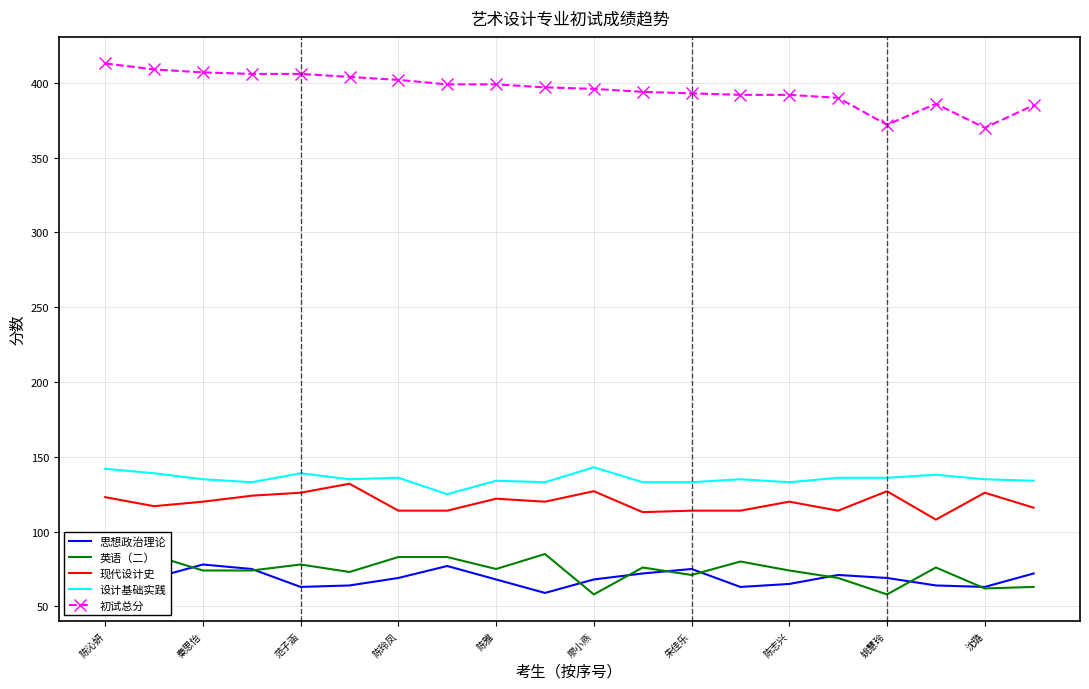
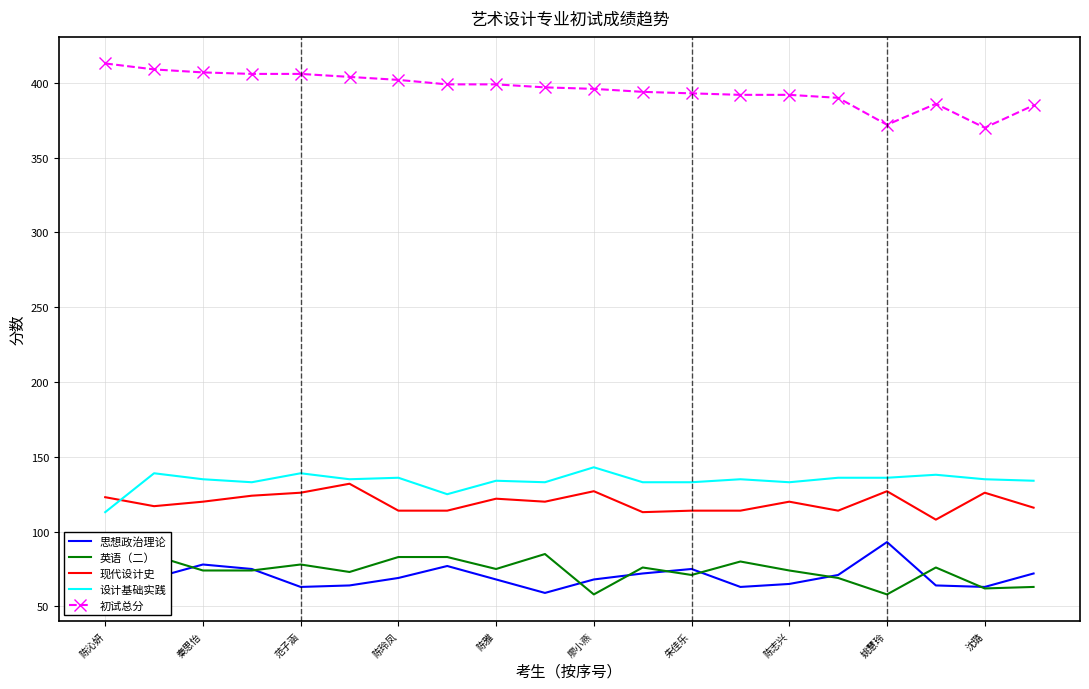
  {
    "思想政治理论": {
      "秦思怡": 78,
      "范子涵": 63,
      "陈玲凤": 69,
      "陈雅": 68,
      "廖小燕": 68,
      "朱佳乐": 75,
      "陈志兴": 65,
-     "姚慧玲": 69
+     "姚慧玲": 93
    },
    "英语（二）": {
      "秦思怡": 74,
      "范子涵": 78,
      "陈玲凤": 83,
      "陈雅": 75,
      "廖小燕": 58,
      "朱佳乐": 71,
      "陈志兴": 74,
      "姚慧玲": 58
    },
    "现代设计史": {
      "陈沁妍": 123,
      "秦思怡": 120,
      "范子涵": 126,
      "陈玲凤": 114,
      "陈雅": 122,
      "廖小燕": 127,
      "朱佳乐": 114,
      "陈志兴": 120,
      "姚慧玲": 127,
      "沈璐": 126
    },
    "设计基础实践": {
-     "陈沁妍": 142,
+     "陈沁妍": 113,
      "秦思怡": 135,
      "范子涵": 139,
      "陈玲凤": 136,
      "陈雅": 134,
      "廖小燕": 143,
      "朱佳乐": 133,
      "陈志兴": 133,
      "姚慧玲": 136,
      "沈璐": 135
    },
    "初试总分": {
      "陈沁妍": 413,
      "秦思怡": 407,
      "范子涵": 406,
      "陈玲凤": 402,
      "陈雅": 399,
      "廖小燕": 396,
      "朱佳乐": 393,
      "陈志兴": 392,
      "姚慧玲": 372,
      "沈璐": 370
    }
  }
